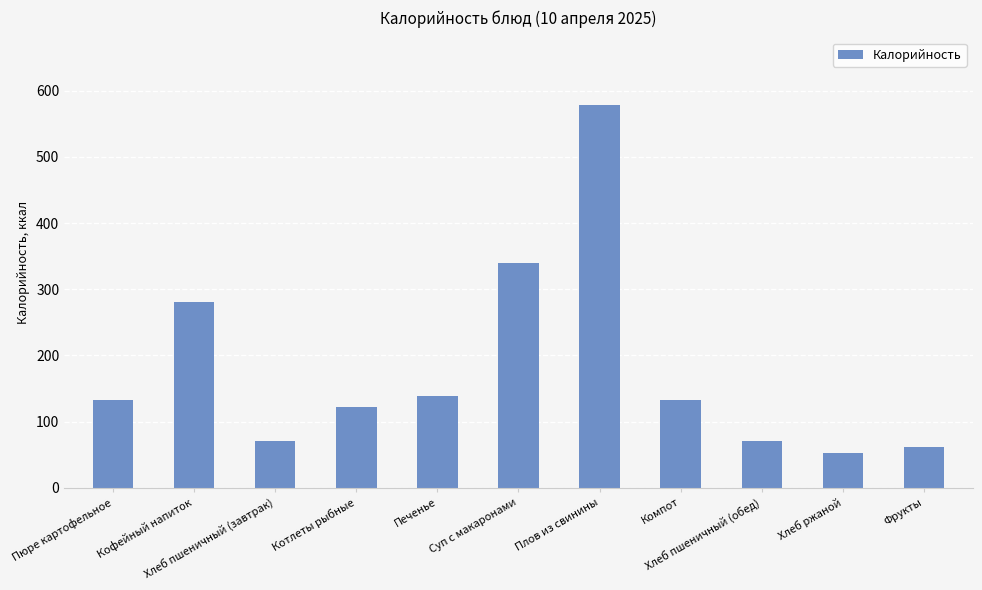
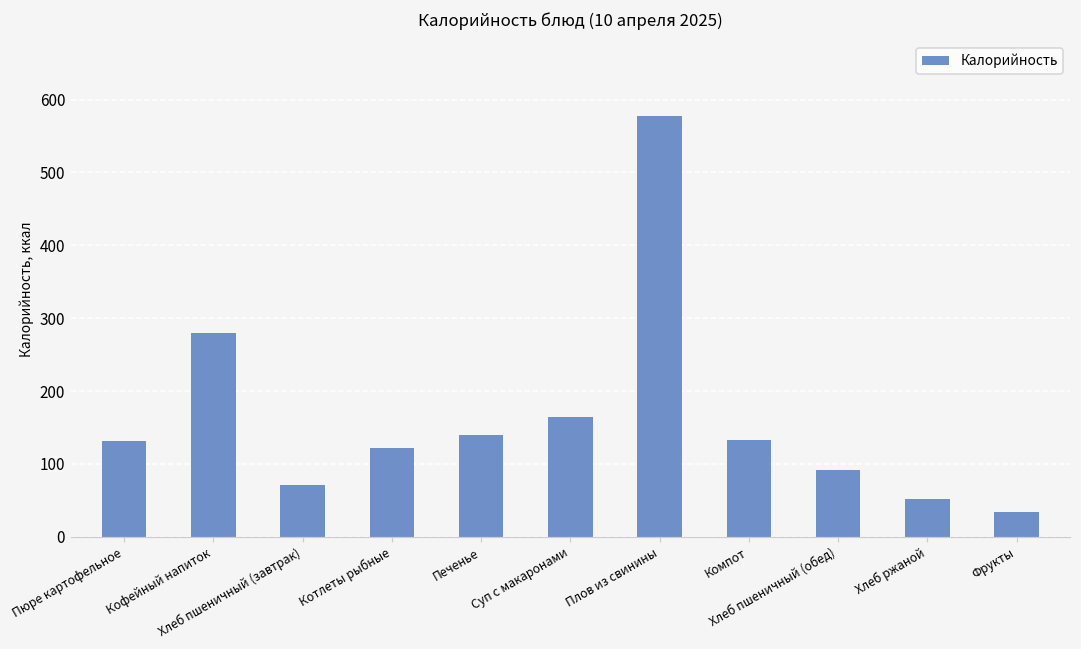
  {
    "Пюре картофельное": 130,
    "Кофейный напиток": 280,
    "Хлеб пшеничный (завтрак)": 70,
    "Котлеты рыбные": 120,
    "Печенье": 140,
-   "Суп с макаронами": 340,
+   "Суп с макаронами": 160,
    "Плов из свинины": 580,
    "Компот": 130,
-   "Хлеб пшеничный (обед)": 70,
+   "Хлеб пшеничный (обед)": 90,
    "Хлеб ржаной": 50,
-   "Фрукты": 60
+   "Фрукты": 30
  }
